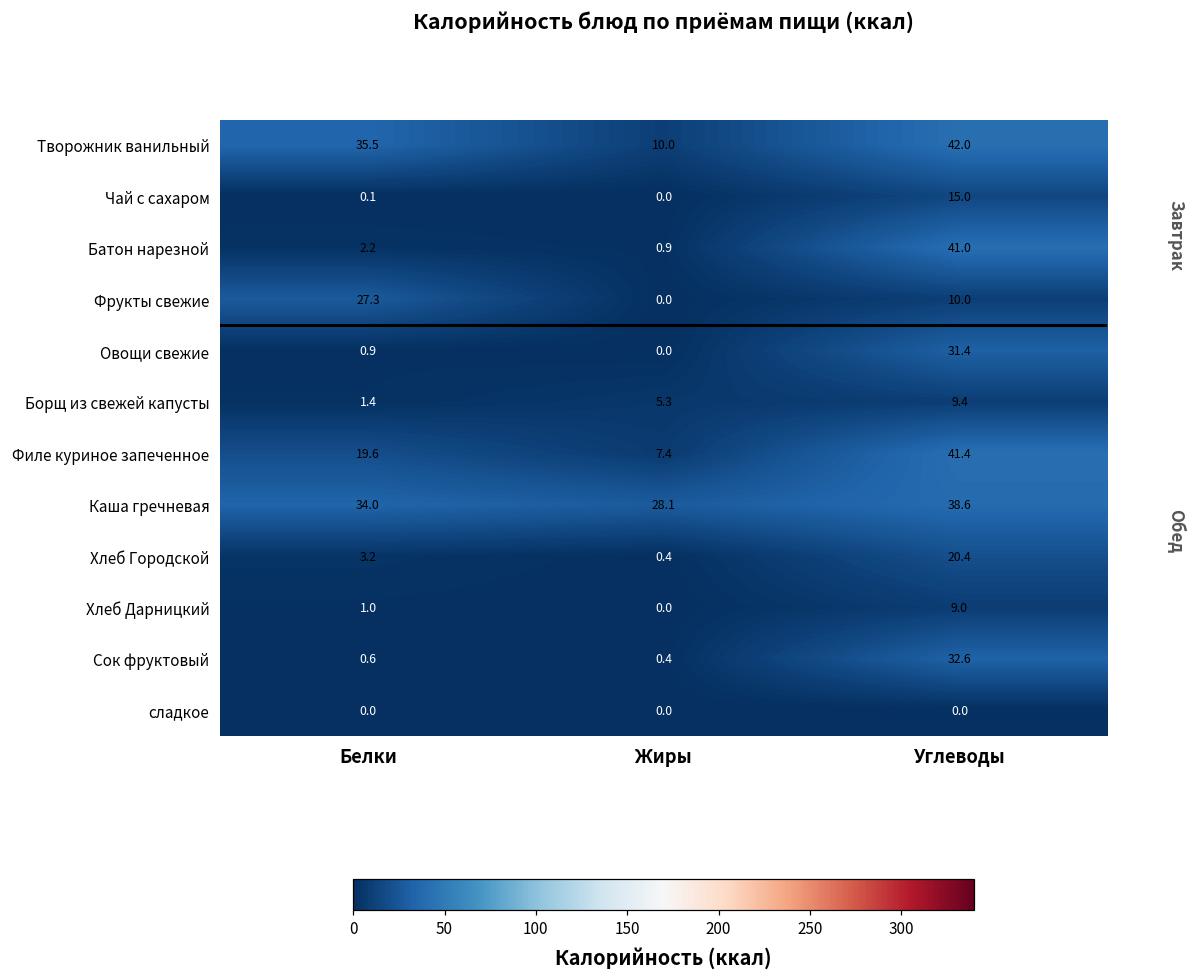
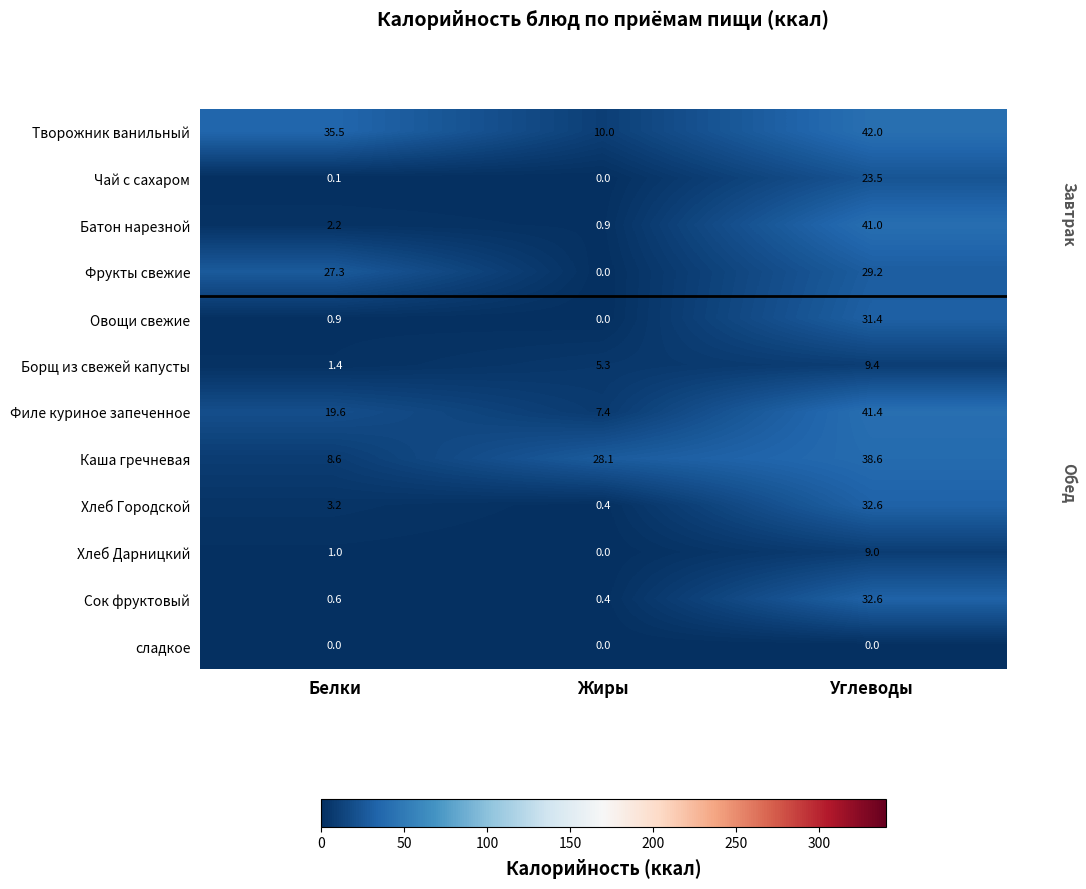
  {
    "Творожник ванильный": {
      "Белки": 35.5,
      "Жиры": 10.0,
      "Углеводы": 42.0
    },
    "Чай с сахаром": {
      "Белки": 0.1,
      "Жиры": 0.0,
-     "Углеводы": 15.0
+     "Углеводы": 23.5
    },
    "Батон нарезной": {
      "Белки": 2.2,
      "Жиры": 0.9,
      "Углеводы": 41.0
    },
    "Фрукты свежие": {
      "Белки": 27.3,
      "Жиры": 0.0,
-     "Углеводы": 10.0
+     "Углеводы": 29.2
    },
    "Овощи свежие": {
      "Белки": 0.9,
      "Жиры": 0.0,
      "Углеводы": 31.4
    },
    "Борщ из свежей капусты": {
      "Белки": 1.4,
      "Жиры": 5.3,
      "Углеводы": 9.4
    },
    "Филе куриное запеченное": {
      "Белки": 19.6,
      "Жиры": 7.4,
      "Углеводы": 41.4
    },
    "Каша гречневая": {
-     "Белки": 34.0,
+     "Белки": 8.6,
      "Жиры": 28.1,
      "Углеводы": 38.6
    },
    "Хлеб Городской": {
      "Белки": 3.2,
      "Жиры": 0.4,
-     "Углеводы": 20.4
+     "Углеводы": 32.6
    },
    "Хлеб Дарницкий": {
      "Белки": 1.0,
      "Жиры": 0.0,
      "Углеводы": 9.0
    },
    "Сок фруктовый": {
      "Белки": 0.6,
      "Жиры": 0.4,
      "Углеводы": 32.6
    },
    "сладкое": {
      "Белки": 0.0,
      "Жиры": 0.0,
      "Углеводы": 0.0
    }
  }
